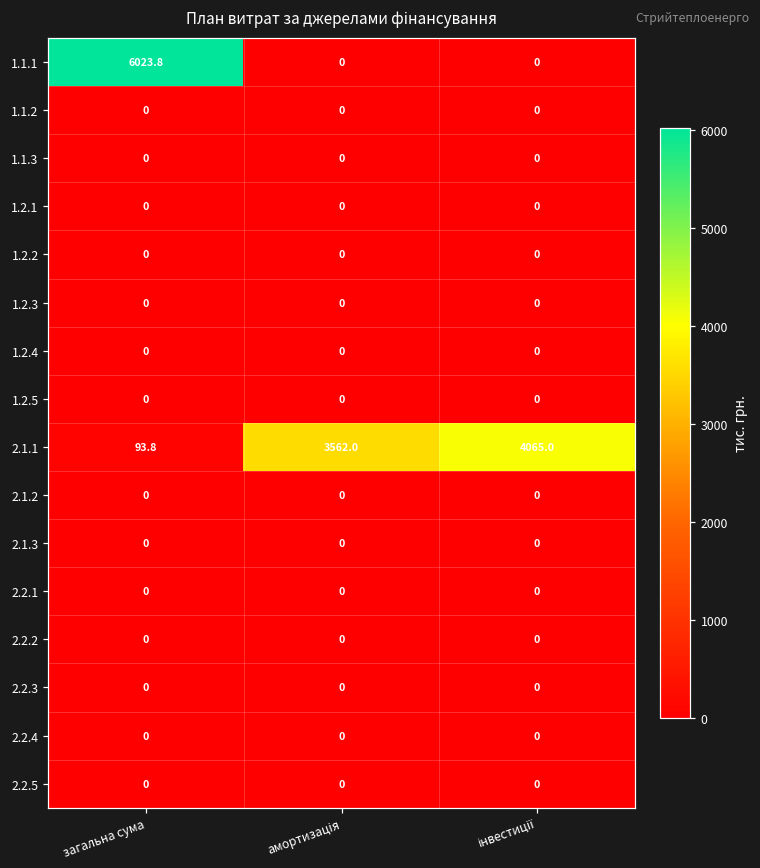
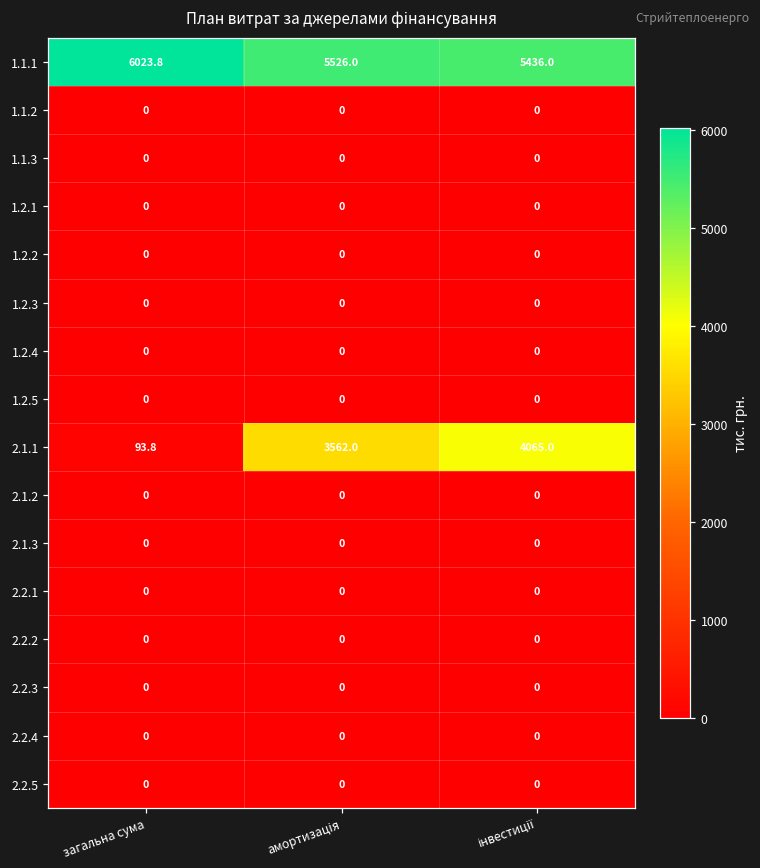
  {
    "1.1.1": {
      "загальна сума": 6023.8,
-     "амортизація": 0,
-     "інвестиції": 0
+     "амортизація": 5526.0,
+     "інвестиції": 5436.0
    },
    "1.1.2": {
      "загальна сума": 0,
      "амортизація": 0,
      "інвестиції": 0
    },
    "1.1.3": {
      "загальна сума": 0,
      "амортизація": 0,
      "інвестиції": 0
    },
    "1.2.1": {
      "загальна сума": 0,
      "амортизація": 0,
      "інвестиції": 0
    },
    "1.2.2": {
      "загальна сума": 0,
      "амортизація": 0,
      "інвестиції": 0
    },
    "1.2.3": {
      "загальна сума": 0,
      "амортизація": 0,
      "інвестиції": 0
    },
    "1.2.4": {
      "загальна сума": 0,
      "амортизація": 0,
      "інвестиції": 0
    },
    "1.2.5": {
      "загальна сума": 0,
      "амортизація": 0,
      "інвестиції": 0
    },
    "2.1.1": {
      "загальна сума": 93.8,
      "амортизація": 3562.0,
      "інвестиції": 4065.0
    },
    "2.1.2": {
      "загальна сума": 0,
      "амортизація": 0,
      "інвестиції": 0
    },
    "2.1.3": {
      "загальна сума": 0,
      "амортизація": 0,
      "інвестиції": 0
    },
    "2.2.1": {
      "загальна сума": 0,
      "амортизація": 0,
      "інвестиції": 0
    },
    "2.2.2": {
      "загальна сума": 0,
      "амортизація": 0,
      "інвестиції": 0
    },
    "2.2.3": {
      "загальна сума": 0,
      "амортизація": 0,
      "інвестиції": 0
    },
    "2.2.4": {
      "загальна сума": 0,
      "амортизація": 0,
      "інвестиції": 0
    },
    "2.2.5": {
      "загальна сума": 0,
      "амортизація": 0,
      "інвестиції": 0
    }
  }
